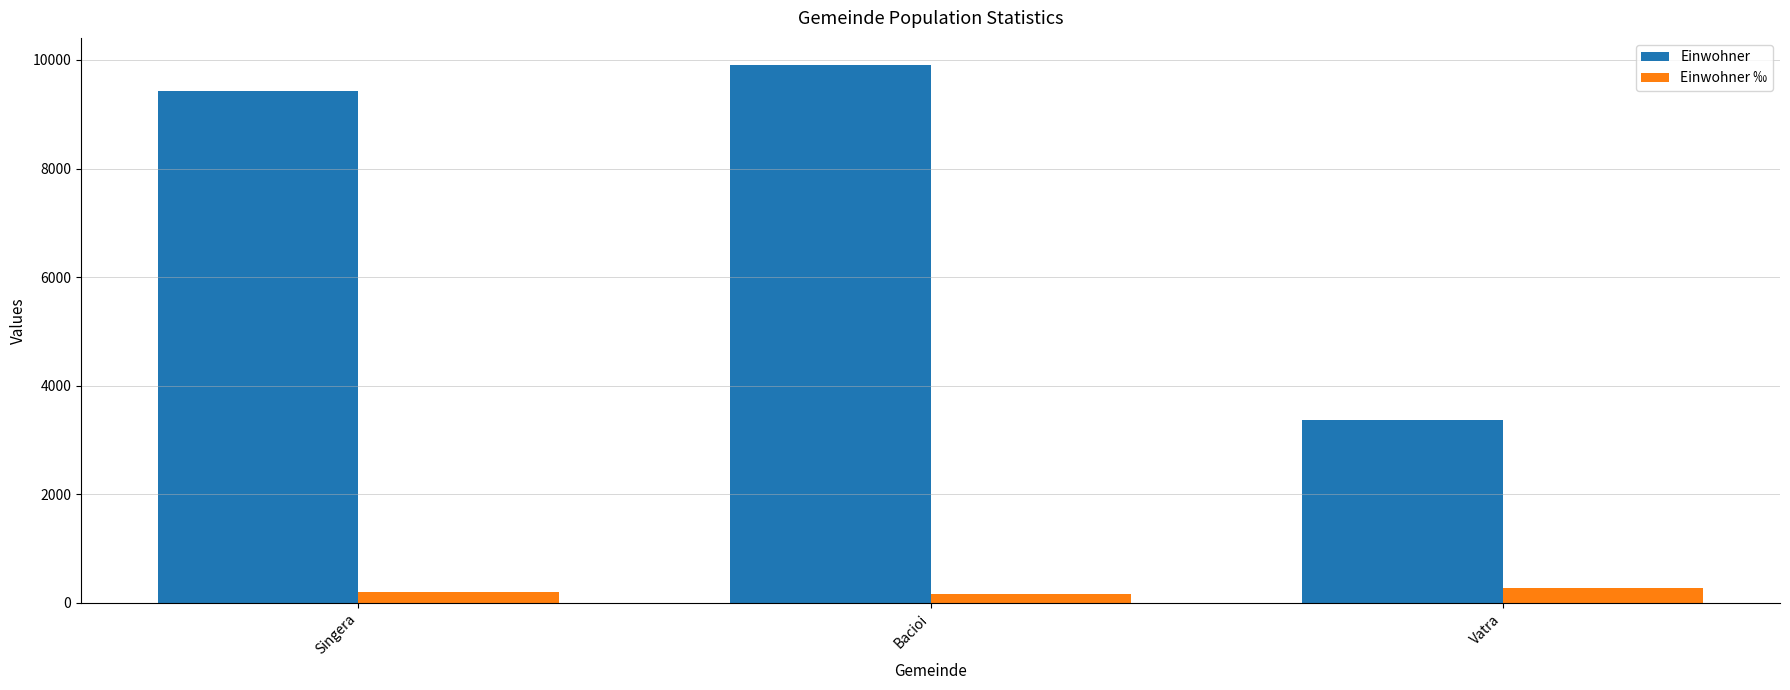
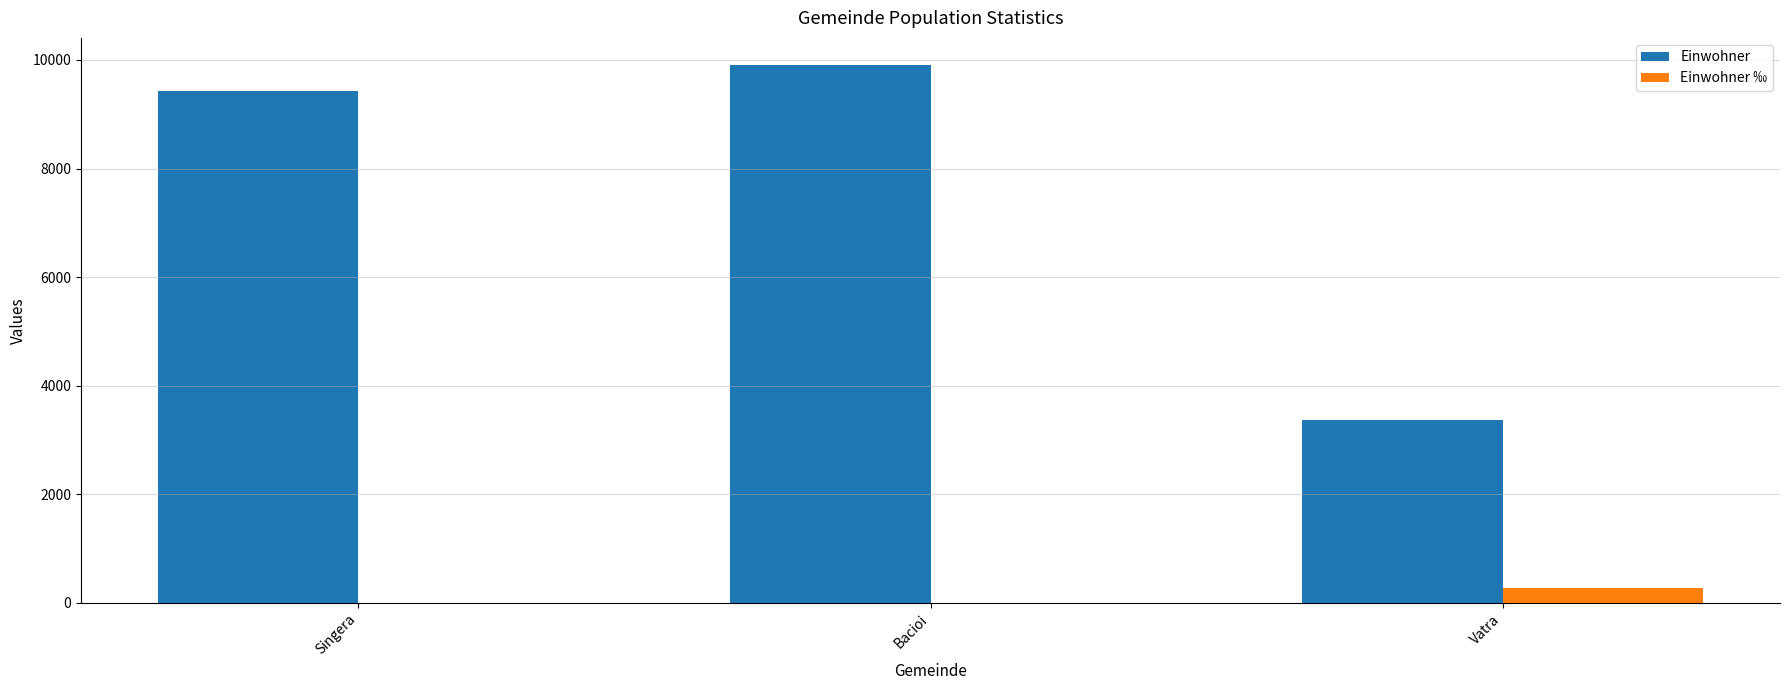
  {
    "Einwohner": {
      "Singera": 9400,
      "Bacioi": 9900,
      "Vatra": 3400
    },
    "Einwohner ‰": {
-     "Singera": 200,
-     "Bacioi": 200,
+     "Singera": 0,
+     "Bacioi": 0,
      "Vatra": 300
    }
  }
